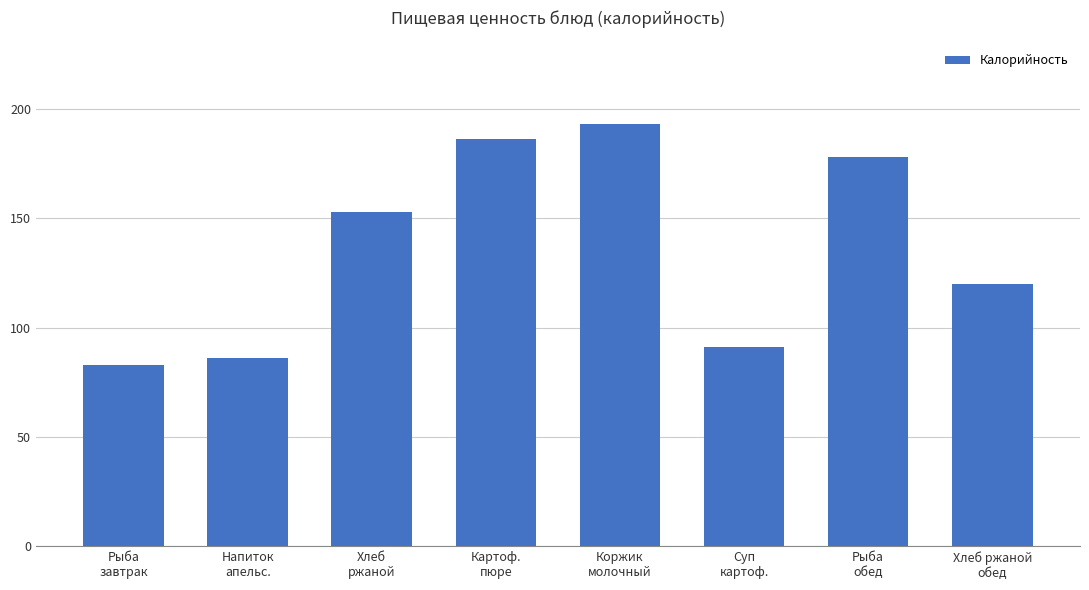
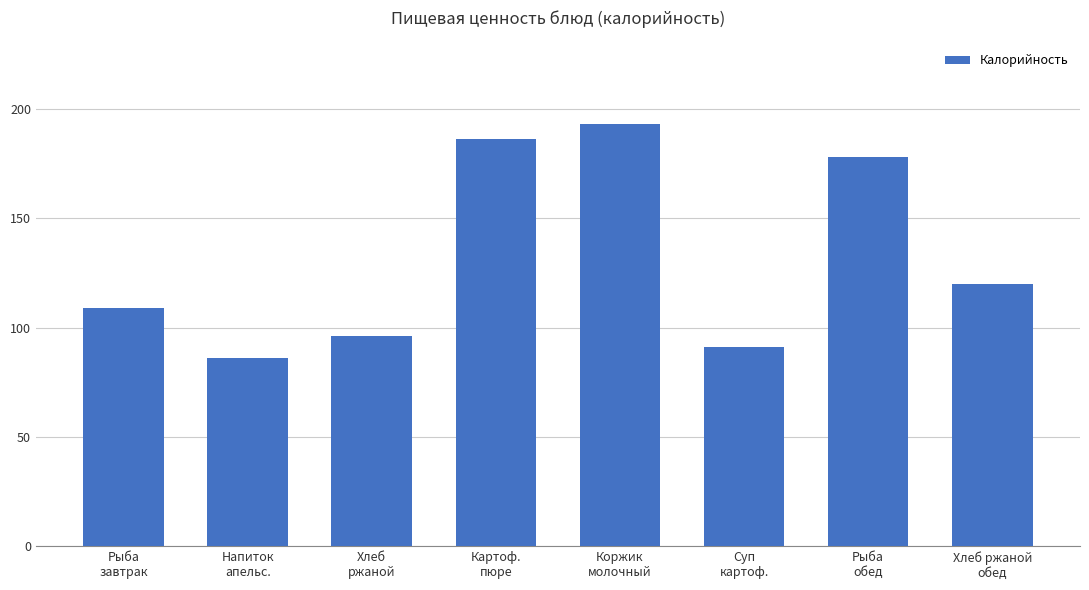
  {
-   "Рыба завтрак": 83,
+   "Рыба завтрак": 109,
    "Напиток апельс.": 86,
-   "Хлеб ржаной": 153,
+   "Хлеб ржаной": 96,
    "Картоф. пюре": 186,
    "Коржик молочный": 193,
    "Суп картоф.": 91,
    "Рыба обед": 178,
    "Хлеб ржаной обед": 120
  }
